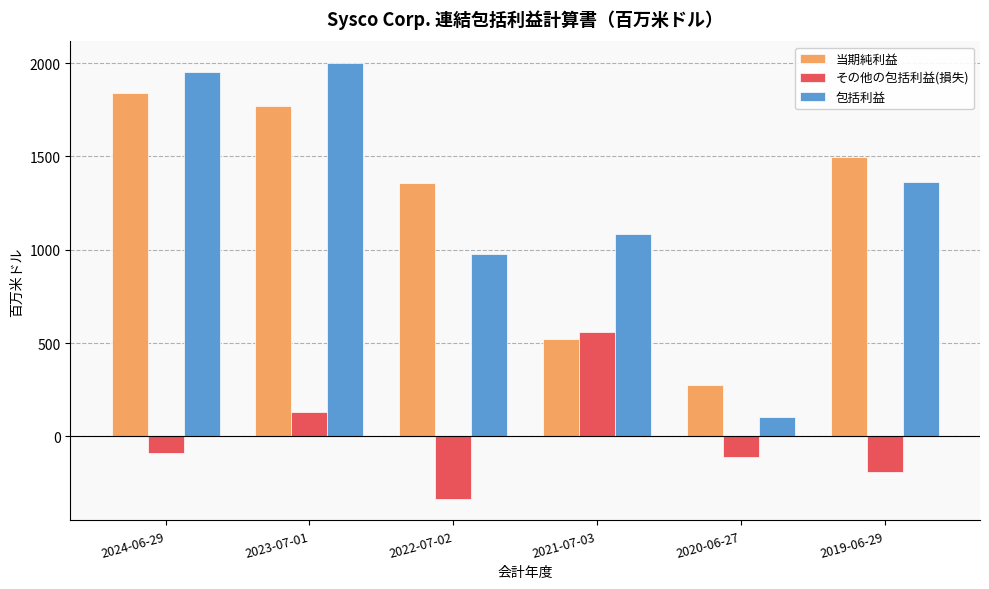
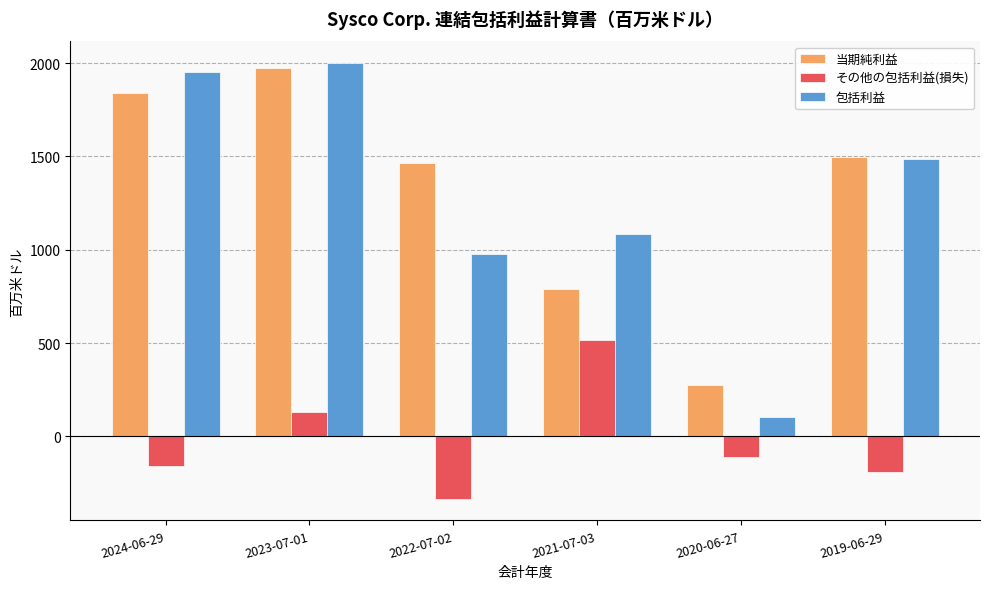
  {
    "当期純利益": {
      "2024-06-29": 1840,
-     "2023-07-01": 1770,
-     "2022-07-02": 1360,
-     "2021-07-03": 520,
+     "2023-07-01": 1970,
+     "2022-07-02": 1470,
+     "2021-07-03": 790,
      "2020-06-27": 280,
      "2019-06-29": 1500
    },
    "その他の包括利益(損失)": {
-     "2024-06-29": -90,
+     "2024-06-29": -160,
      "2023-07-01": 130,
      "2022-07-02": -330,
-     "2021-07-03": 560,
+     "2021-07-03": 520,
      "2020-06-27": -110,
      "2019-06-29": -190
    },
    "包括利益": {
      "2024-06-29": 1950,
      "2023-07-01": 2000,
      "2022-07-02": 980,
      "2021-07-03": 1090,
      "2020-06-27": 100,
-     "2019-06-29": 1360
+     "2019-06-29": 1480
    }
  }
